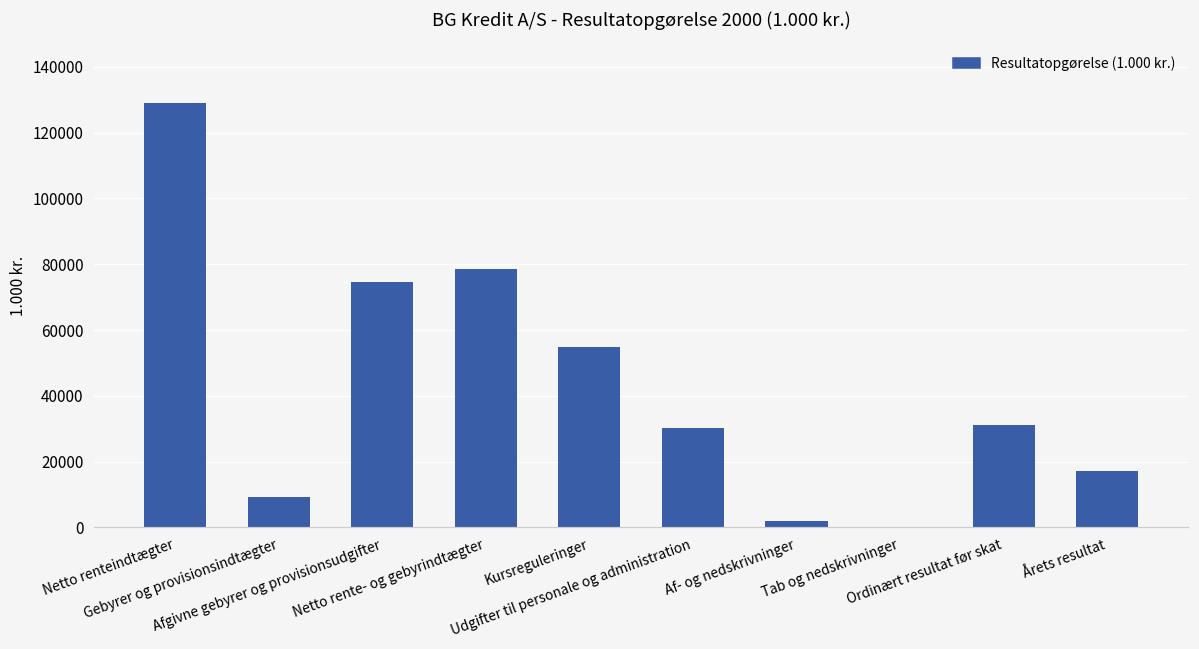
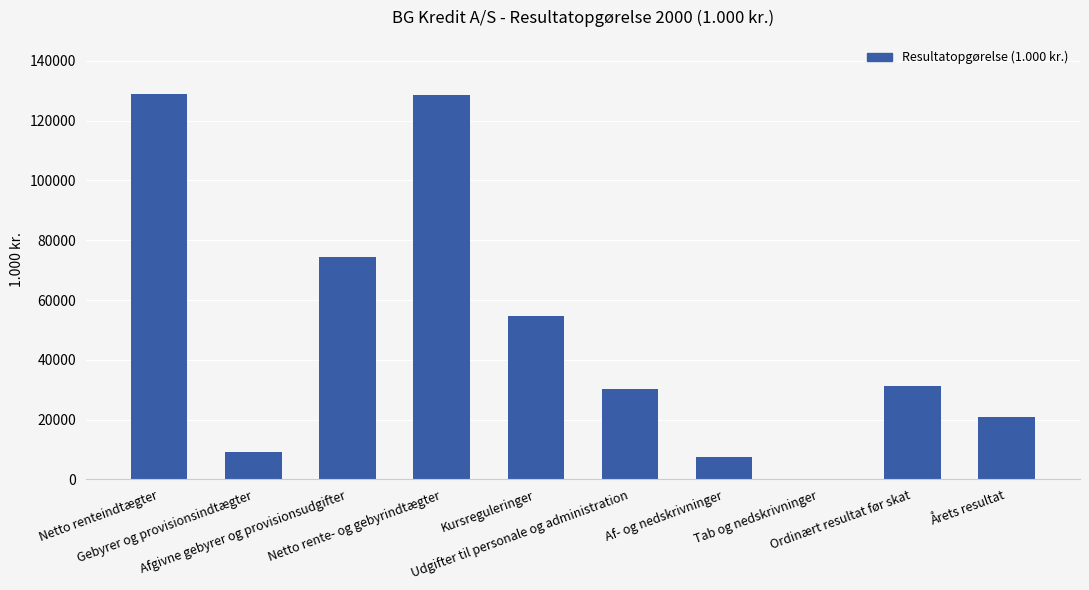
  {
    "Netto renteindtægter": 129000,
    "Gebyrer og provisionsindtægter": 9000,
    "Afgivne gebyrer og provisionsudgifter": 74000,
-   "Netto rente- og gebyrindtægter": 79000,
+   "Netto rente- og gebyrindtægter": 129000,
    "Kursreguleringer": 55000,
    "Udgifter til personale og administration": 30000,
-   "Af- og nedskrivninger": 2000,
+   "Af- og nedskrivninger": 7000,
    "Ordinært resultat før skat": 31000,
-   "Årets resultat": 17000
+   "Årets resultat": 21000
  }
